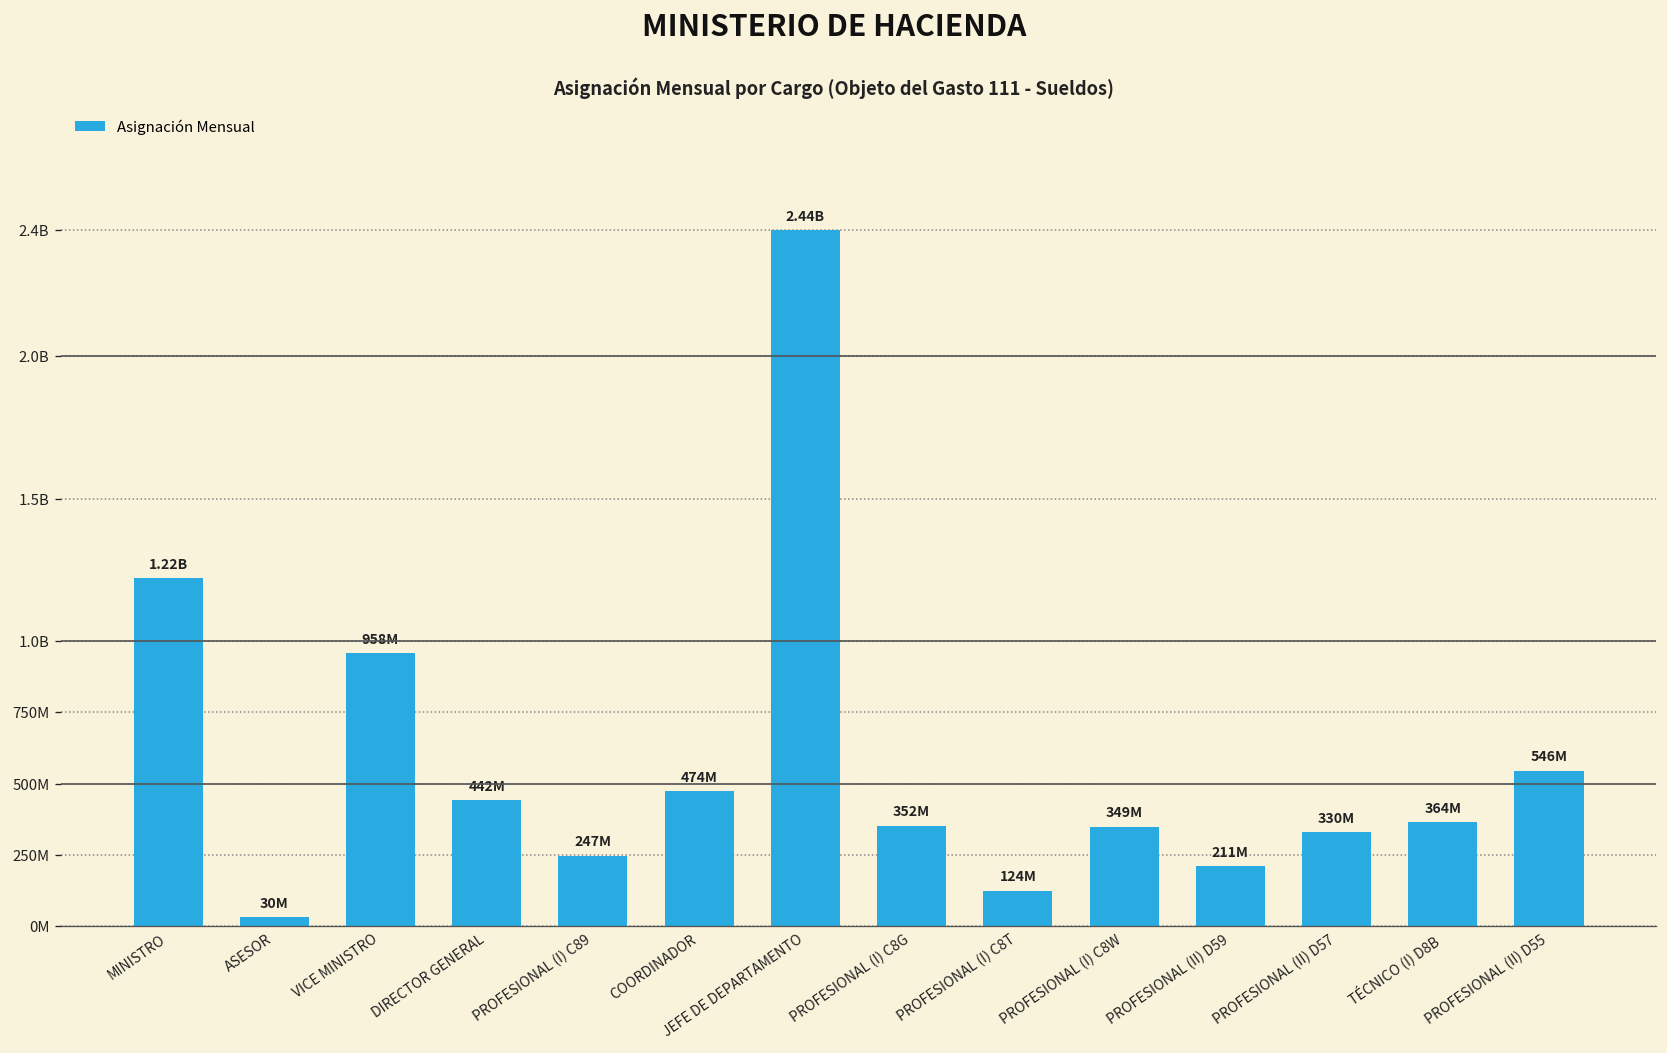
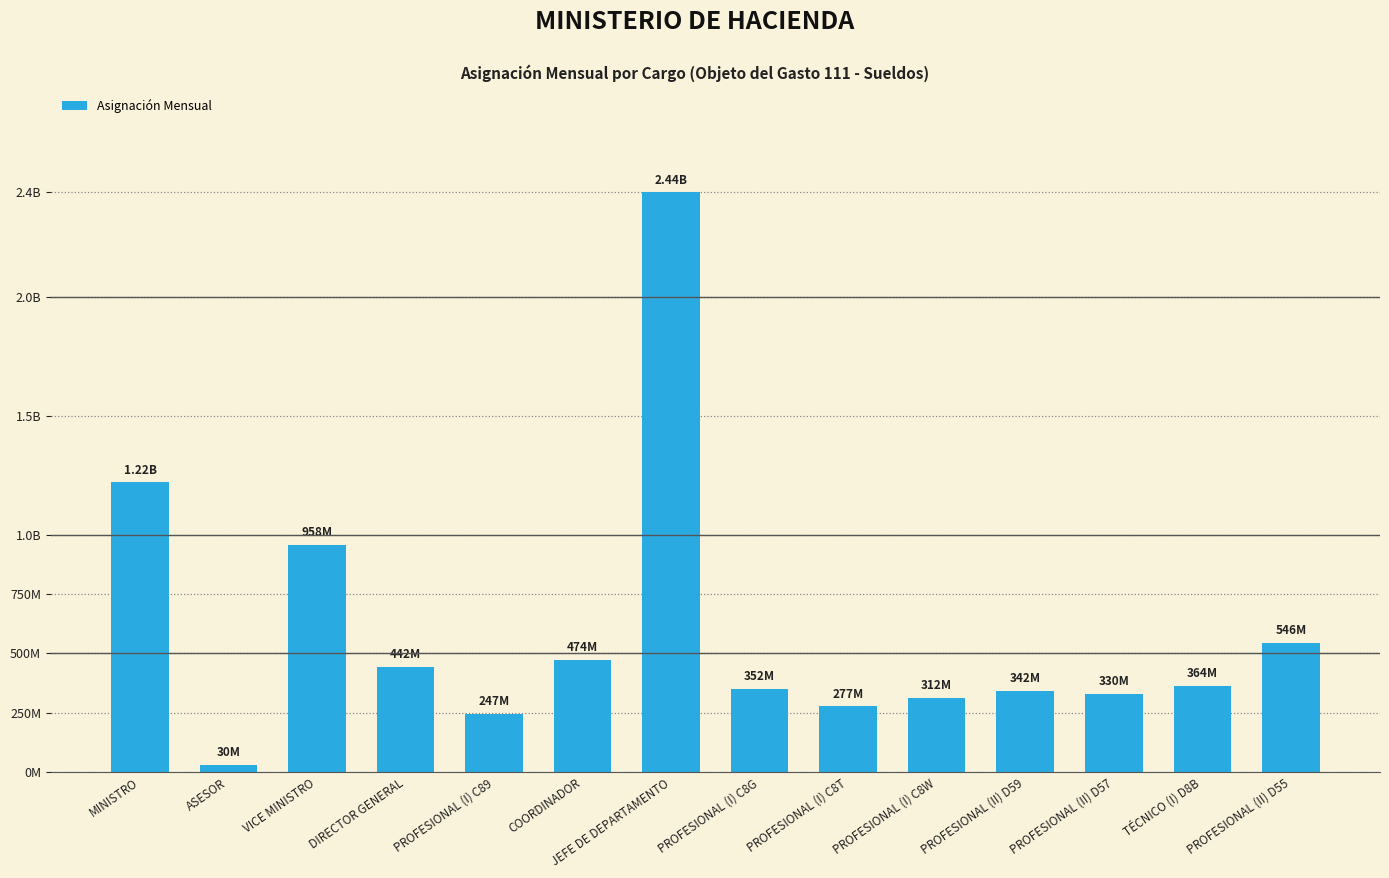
  {
    "MINISTRO": "1.22B",
    "ASESOR": "30M",
    "VICE MINISTRO": "958M",
    "DIRECTOR GENERAL": "442M",
    "PROFESIONAL (I) C89": "247M",
    "COORDINADOR": "474M",
    "JEFE DE DEPARTAMENTO": "2.44B",
    "PROFESIONAL (I) C8G": "352M",
-   "PROFESIONAL (I) C8T": "124M",
-   "PROFESIONAL (I) C8W": "349M",
-   "PROFESIONAL (II) D59": "211M",
+   "PROFESIONAL (I) C8T": "277M",
+   "PROFESIONAL (I) C8W": "312M",
+   "PROFESIONAL (II) D59": "342M",
    "PROFESIONAL (II) D57": "330M",
    "TÉCNICO (I) D8B": "364M",
    "PROFESIONAL (II) D55": "546M"
  }
